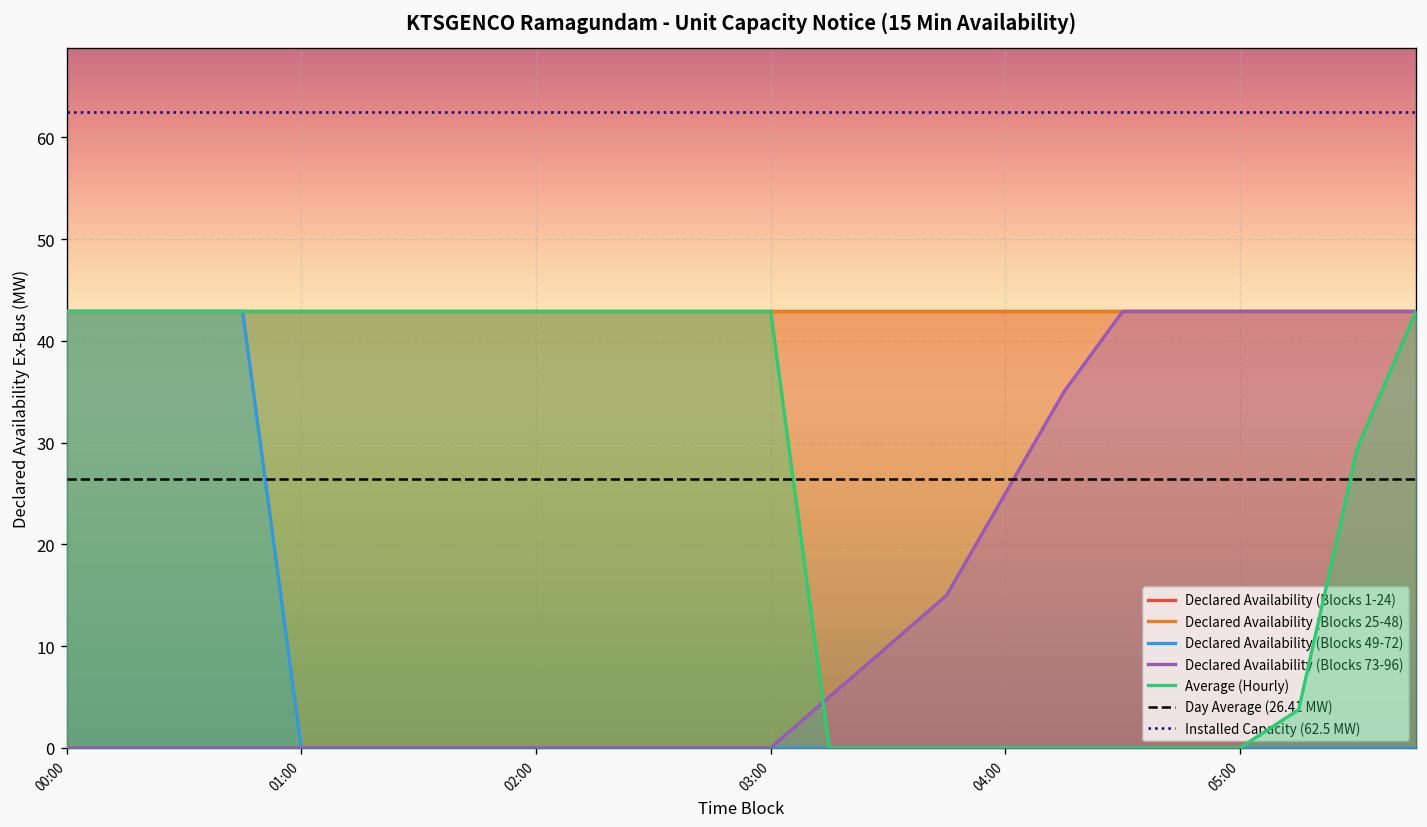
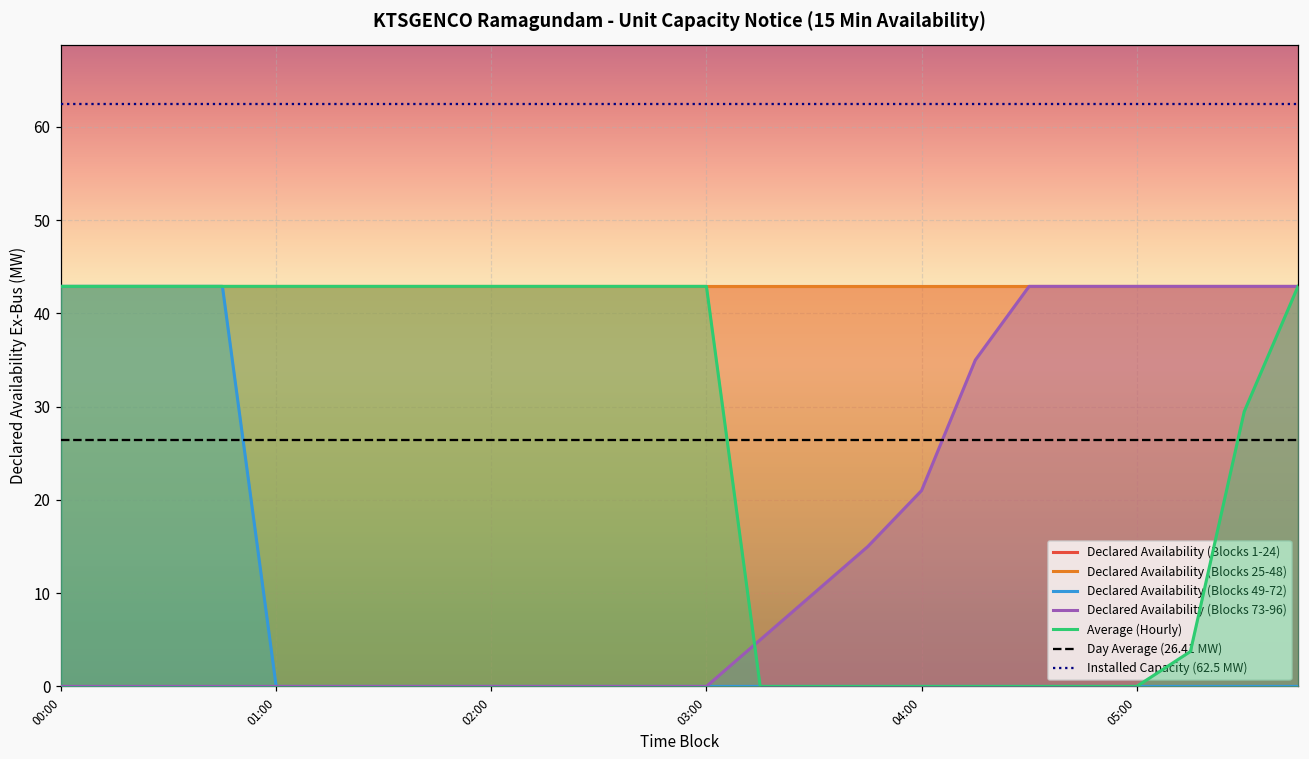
  {
    "Declared Availability (Blocks 25-48)": {
      "04:00": 43
    },
    "Declared Availability (Blocks 73-96)": {
      "00:00": 0,
-     "04:00": 25
+     "04:00": 21
    }
  }
